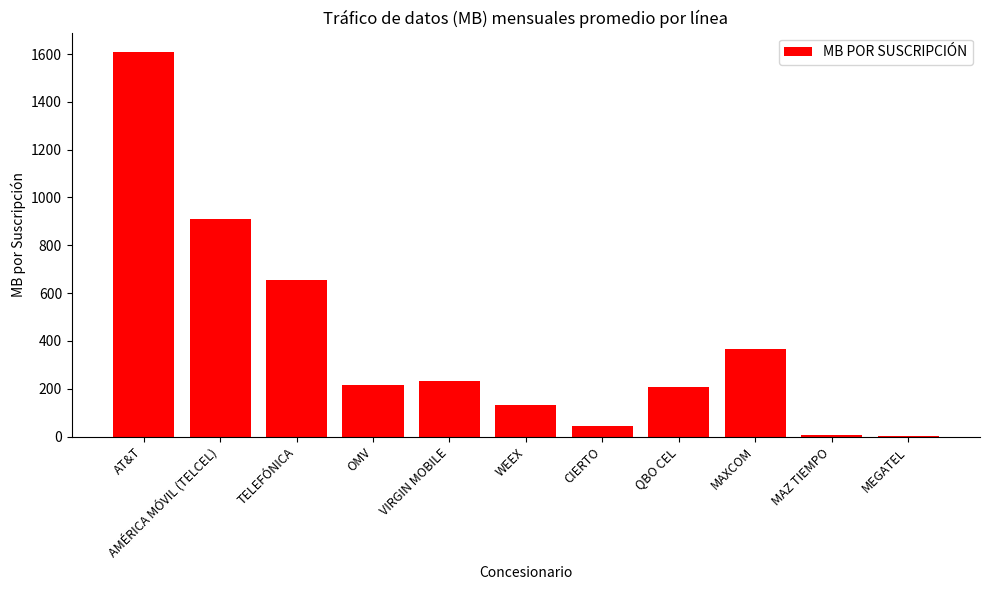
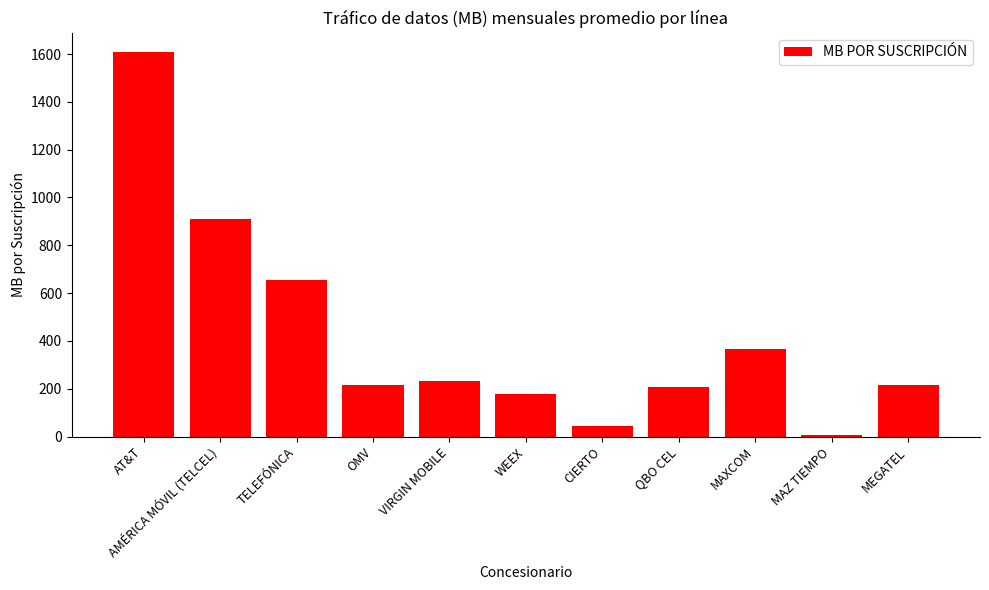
  {
    "AT&T": 1610,
    "AMÉRICA MÓVIL (TELCEL)": 910,
    "TELEFÓNICA": 660,
    "OMV": 220,
    "VIRGIN MOBILE": 230,
-   "WEEX": 130,
+   "WEEX": 180,
    "CIERTO": 40,
    "QBO CEL": 210,
    "MAXCOM": 370,
-   "MEGATEL": 0
+   "MEGATEL": 220
  }
